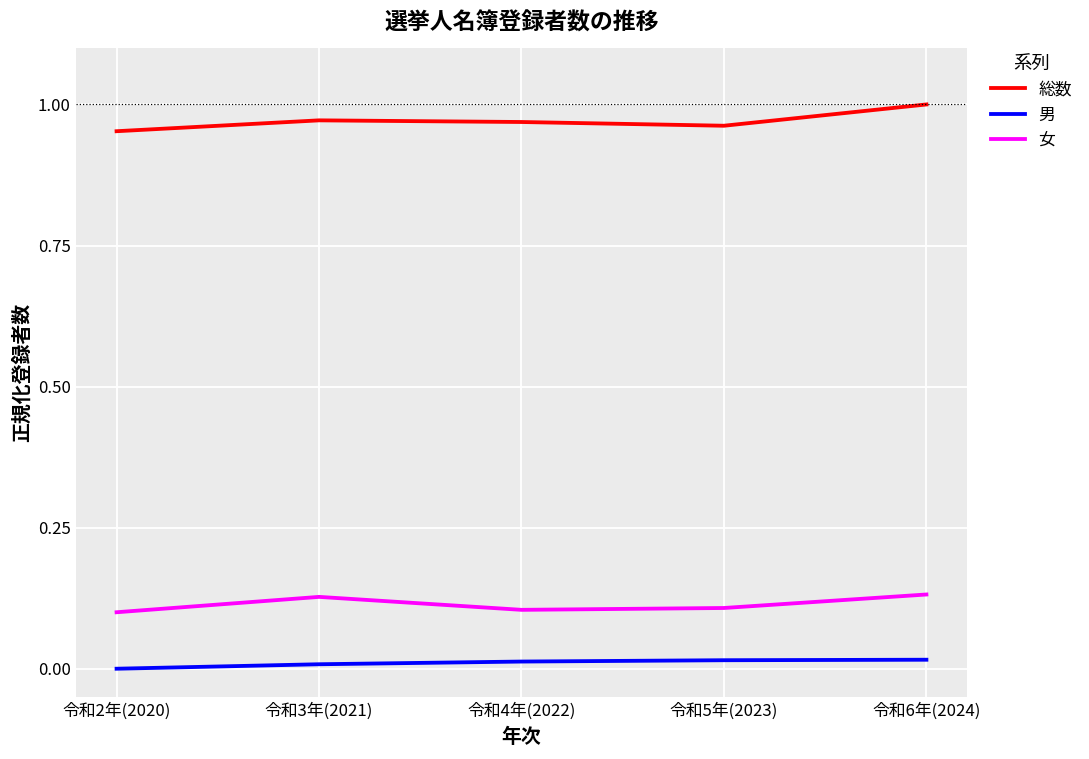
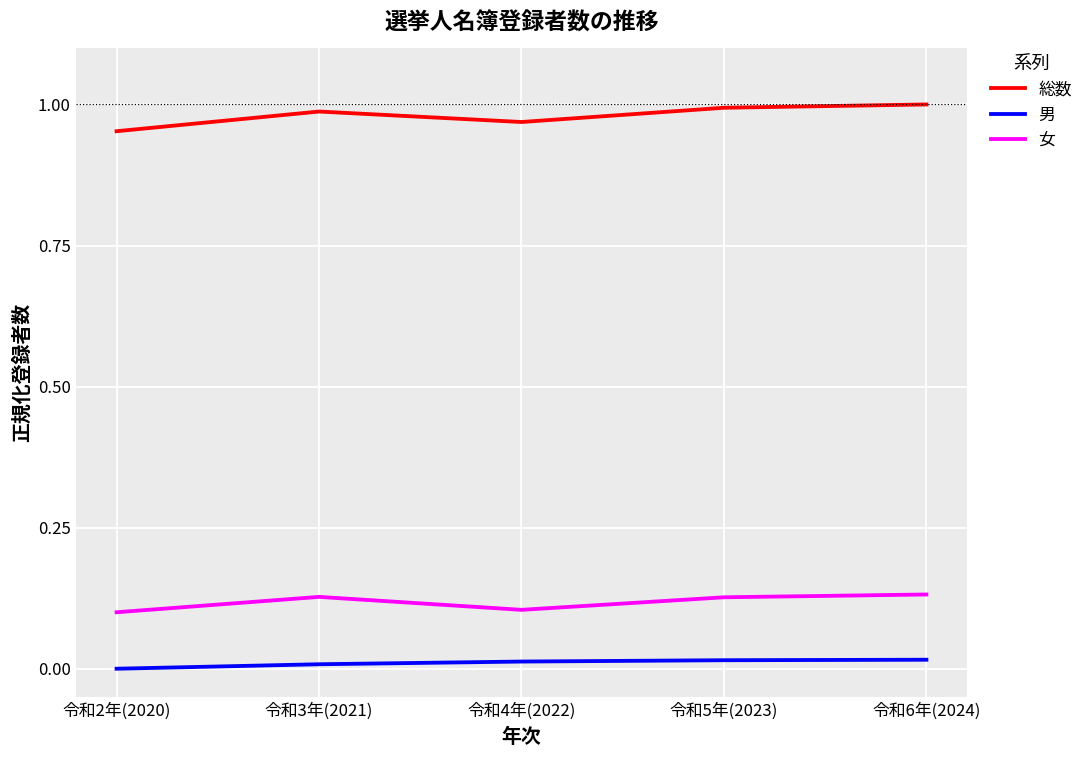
  {
    "総数": {
      "令和2年(2020)": 0.95,
-     "令和3年(2021)": 0.97,
+     "令和3年(2021)": 0.99,
      "令和4年(2022)": 0.97,
-     "令和5年(2023)": 0.96,
+     "令和5年(2023)": 0.99,
      "令和6年(2024)": 1.00
    },
    "男": {
      "令和2年(2020)": 0.00,
      "令和3年(2021)": 0.01,
      "令和4年(2022)": 0.01,
      "令和5年(2023)": 0.02,
      "令和6年(2024)": 0.02
    },
    "女": {
      "令和2年(2020)": 0.10,
      "令和3年(2021)": 0.13,
      "令和4年(2022)": 0.10,
-     "令和5年(2023)": 0.11,
+     "令和5年(2023)": 0.13,
      "令和6年(2024)": 0.13
    }
  }
